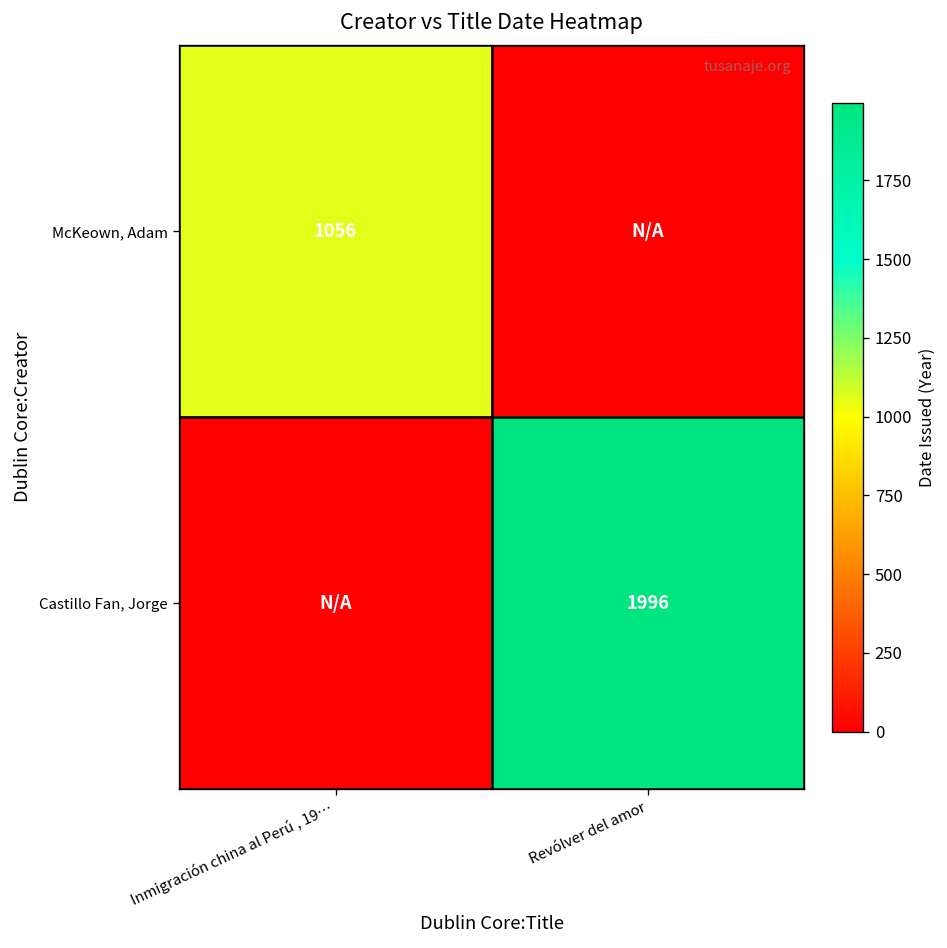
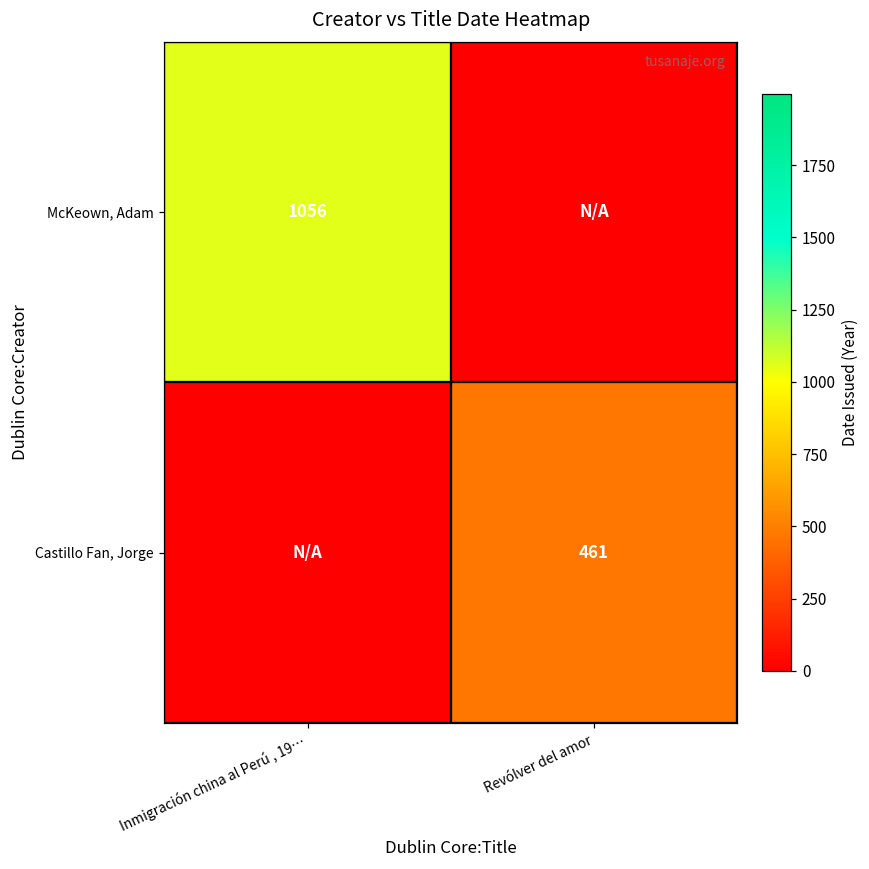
  {
    "McKeown, Adam": {
      "Inmigración china al Perú , 19…": 1056
    },
    "Castillo Fan, Jorge": {
-     "Revólver del amor": 1996
+     "Revólver del amor": 461
    }
  }
